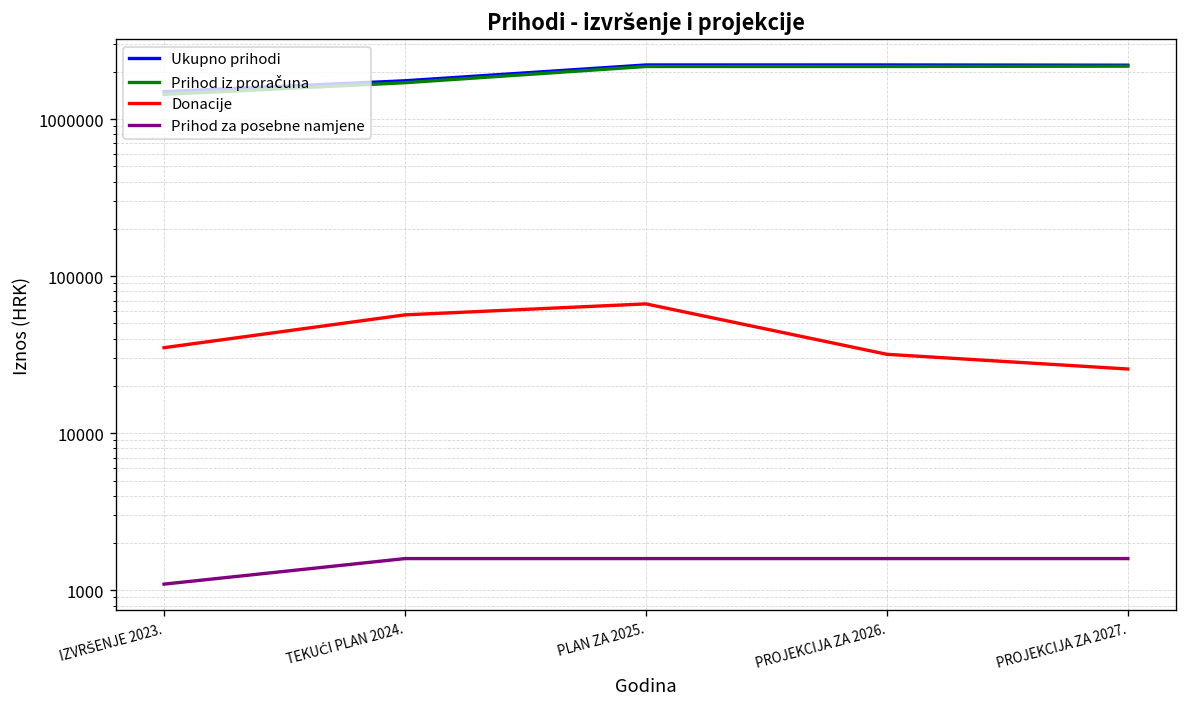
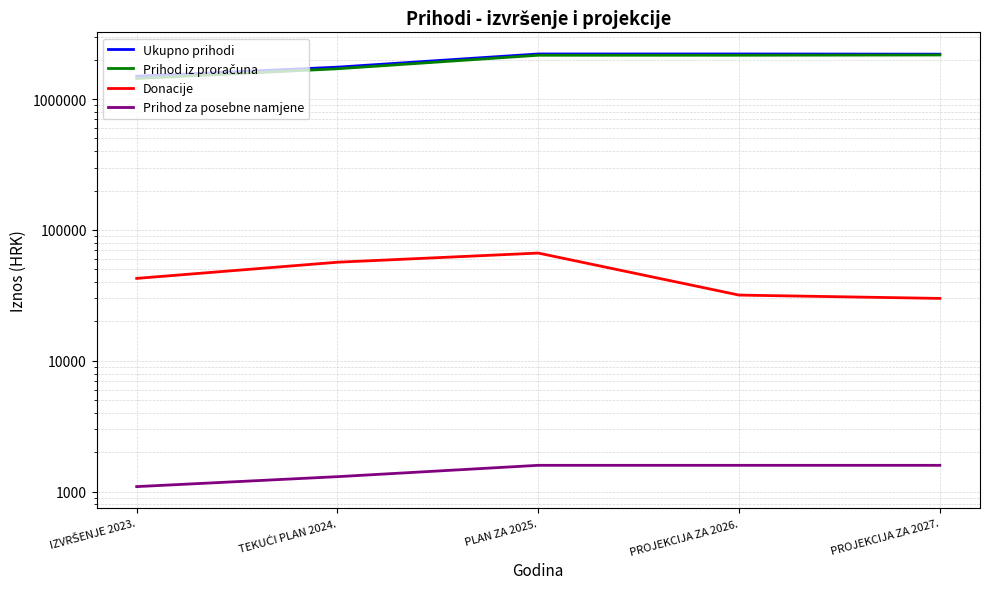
  {
    "Donacije": {
-     "IZVRŠENJE 2023.": 35000,
+     "IZVRŠENJE 2023.": 43000,
      "TEKUĆI PLAN 2024.": 57000,
      "PLAN ZA 2025.": 70000,
      "PROJEKCIJA ZA 2026.": 32000,
-     "PROJEKCIJA ZA 2027.": 26000
+     "PROJEKCIJA ZA 2027.": 30000
    },
    "Prihod za posebne namjene": {
      "IZVRŠENJE 2023.": 1100,
-     "TEKUĆI PLAN 2024.": 1600,
+     "TEKUĆI PLAN 2024.": 1300,
      "PLAN ZA 2025.": 1600,
      "PROJEKCIJA ZA 2026.": 1600,
      "PROJEKCIJA ZA 2027.": 1600
    }
  }
